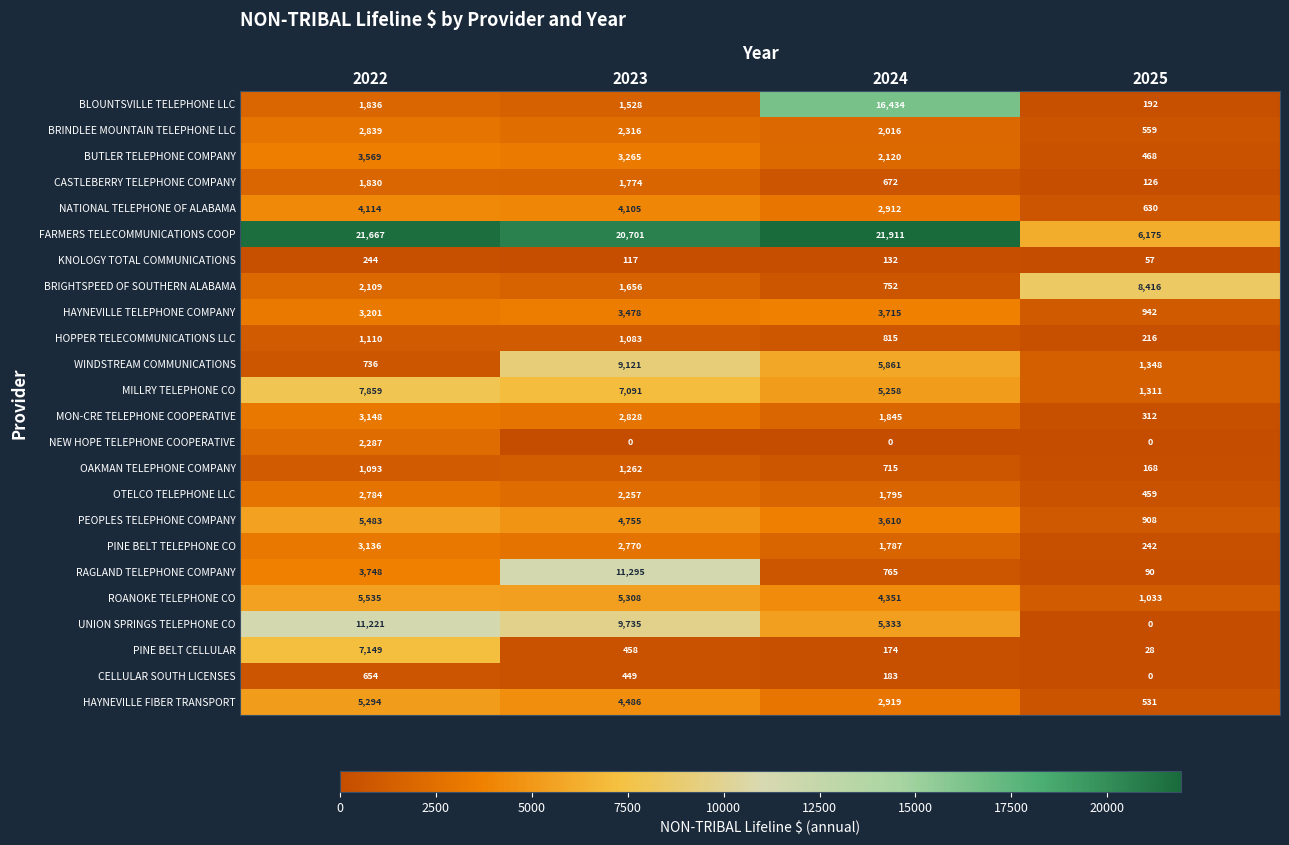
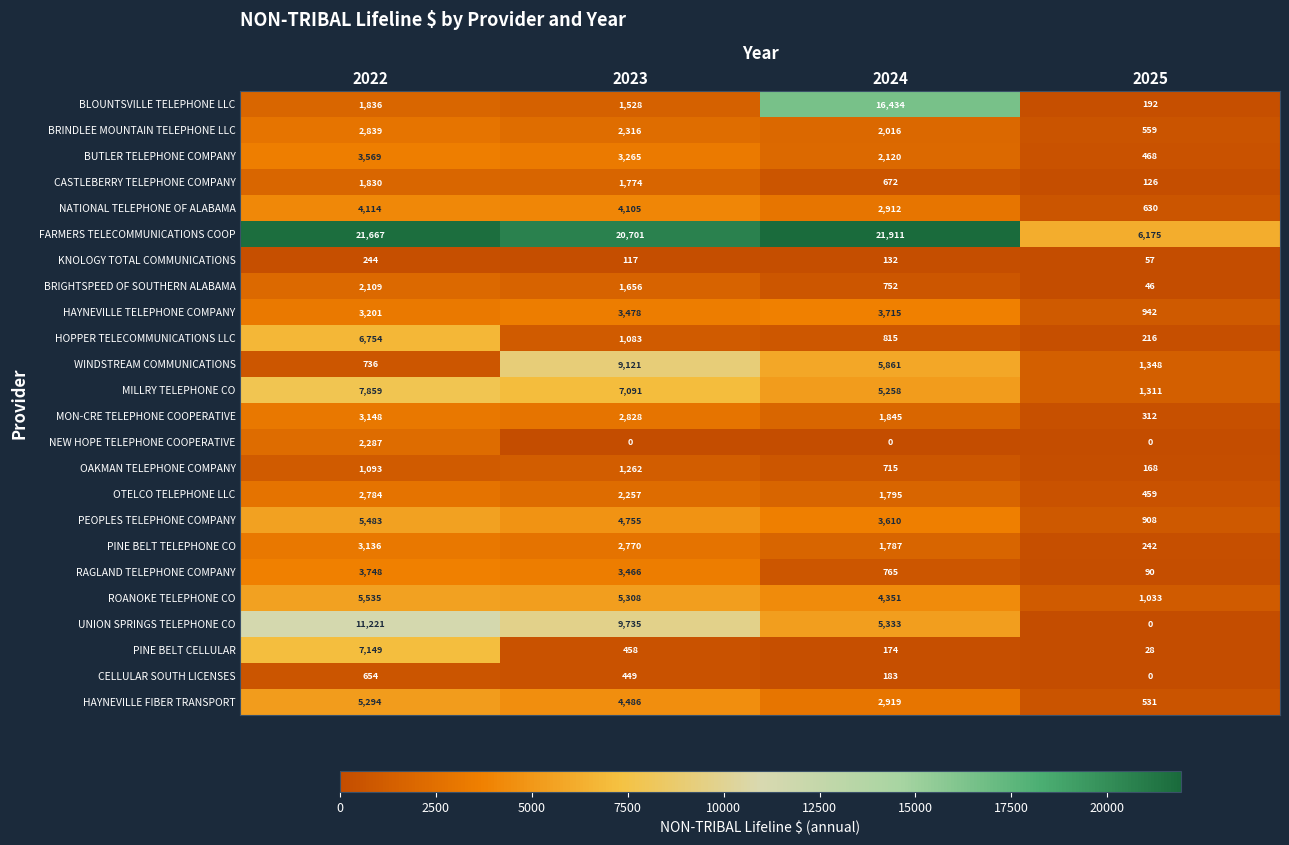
  {
    "BLOUNTSVILLE TELEPHONE LLC": {
      "2022": "1,836",
      "2023": "1,528",
      "2024": "16,434",
      "2025": "192"
    },
    "BRINDLEE MOUNTAIN TELEPHONE LLC": {
      "2022": "2,839",
      "2023": "2,316",
      "2024": "2,016",
      "2025": "559"
    },
    "BUTLER TELEPHONE COMPANY": {
      "2022": "3,569",
      "2023": "3,265",
      "2024": "2,120",
      "2025": "468"
    },
    "CASTLEBERRY TELEPHONE COMPANY": {
      "2022": "1,830",
      "2023": "1,774",
      "2024": "672",
      "2025": "126"
    },
    "NATIONAL TELEPHONE OF ALABAMA": {
      "2022": "4,114",
      "2023": "4,105",
      "2024": "2,912",
      "2025": "630"
    },
    "FARMERS TELECOMMUNICATIONS COOP": {
      "2022": "21,667",
      "2023": "20,701",
      "2024": "21,911",
      "2025": "6,175"
    },
    "KNOLOGY TOTAL COMMUNICATIONS": {
      "2022": "244",
      "2023": "117",
      "2024": "132",
      "2025": "57"
    },
    "BRIGHTSPEED OF SOUTHERN ALABAMA": {
      "2022": "2,109",
      "2023": "1,656",
      "2024": "752",
-     "2025": "8,416"
+     "2025": "46"
    },
    "HAYNEVILLE TELEPHONE COMPANY": {
      "2022": "3,201",
      "2023": "3,478",
      "2024": "3,715",
      "2025": "942"
    },
    "HOPPER TELECOMMUNICATIONS LLC": {
-     "2022": "1,110",
+     "2022": "6,754",
      "2023": "1,083",
      "2024": "815",
      "2025": "216"
    },
    "WINDSTREAM COMMUNICATIONS": {
      "2022": "736",
      "2023": "9,121",
      "2024": "5,861",
      "2025": "1,348"
    },
    "MILLRY TELEPHONE CO": {
      "2022": "7,859",
      "2023": "7,091",
      "2024": "5,258",
      "2025": "1,311"
    },
    "MON-CRE TELEPHONE COOPERATIVE": {
      "2022": "3,148",
      "2023": "2,828",
      "2024": "1,845",
      "2025": "312"
    },
    "NEW HOPE TELEPHONE COOPERATIVE": {
      "2022": "2,287",
      "2023": "0",
      "2024": "0",
      "2025": "0"
    },
    "OAKMAN TELEPHONE COMPANY": {
      "2022": "1,093",
      "2023": "1,262",
      "2024": "715",
      "2025": "168"
    },
    "OTELCO TELEPHONE LLC": {
      "2022": "2,784",
      "2023": "2,257",
      "2024": "1,795",
      "2025": "459"
    },
    "PEOPLES TELEPHONE COMPANY": {
      "2022": "5,483",
      "2023": "4,755",
      "2024": "3,610",
      "2025": "908"
    },
    "PINE BELT TELEPHONE CO": {
      "2022": "3,136",
      "2023": "2,770",
      "2024": "1,787",
      "2025": "242"
    },
    "RAGLAND TELEPHONE COMPANY": {
      "2022": "3,748",
-     "2023": "11,295",
+     "2023": "3,466",
      "2024": "765",
      "2025": "90"
    },
    "ROANOKE TELEPHONE CO": {
      "2022": "5,535",
      "2023": "5,308",
      "2024": "4,351",
      "2025": "1,033"
    },
    "UNION SPRINGS TELEPHONE CO": {
      "2022": "11,221",
      "2023": "9,735",
      "2024": "5,333",
      "2025": "0"
    },
    "PINE BELT CELLULAR": {
      "2022": "7,149",
      "2023": "458",
      "2024": "174",
      "2025": "28"
    },
    "CELLULAR SOUTH LICENSES": {
      "2022": "654",
      "2023": "449",
      "2024": "183",
      "2025": "0"
    },
    "HAYNEVILLE FIBER TRANSPORT": {
      "2022": "5,294",
      "2023": "4,486",
      "2024": "2,919",
      "2025": "531"
    }
  }
